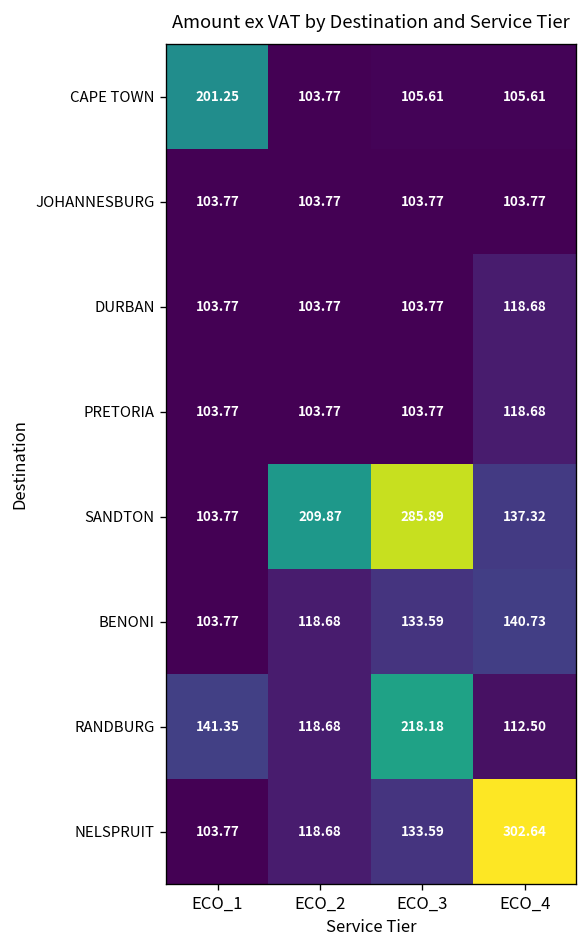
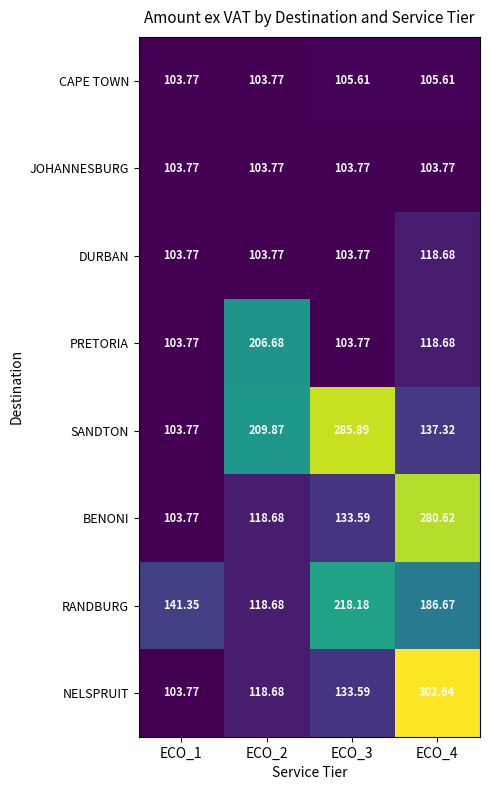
  {
    "CAPE TOWN": {
-     "ECO_1": 201.25,
+     "ECO_1": 103.77,
      "ECO_2": 103.77,
      "ECO_3": 105.61,
      "ECO_4": 105.61
    },
    "JOHANNESBURG": {
      "ECO_1": 103.77,
      "ECO_2": 103.77,
      "ECO_3": 103.77,
      "ECO_4": 103.77
    },
    "DURBAN": {
      "ECO_1": 103.77,
      "ECO_2": 103.77,
      "ECO_3": 103.77,
      "ECO_4": 118.68
    },
    "PRETORIA": {
      "ECO_1": 103.77,
-     "ECO_2": 103.77,
+     "ECO_2": 206.68,
      "ECO_3": 103.77,
      "ECO_4": 118.68
    },
    "SANDTON": {
      "ECO_1": 103.77,
      "ECO_2": 209.87,
      "ECO_3": 285.89,
      "ECO_4": 137.32
    },
    "BENONI": {
      "ECO_1": 103.77,
      "ECO_2": 118.68,
      "ECO_3": 133.59,
-     "ECO_4": 140.73
+     "ECO_4": 280.62
    },
    "RANDBURG": {
      "ECO_1": 141.35,
      "ECO_2": 118.68,
      "ECO_3": 218.18,
-     "ECO_4": 112.50
+     "ECO_4": 186.67
    },
    "NELSPRUIT": {
      "ECO_1": 103.77,
      "ECO_2": 118.68,
      "ECO_3": 133.59,
      "ECO_4": 302.64
    }
  }
